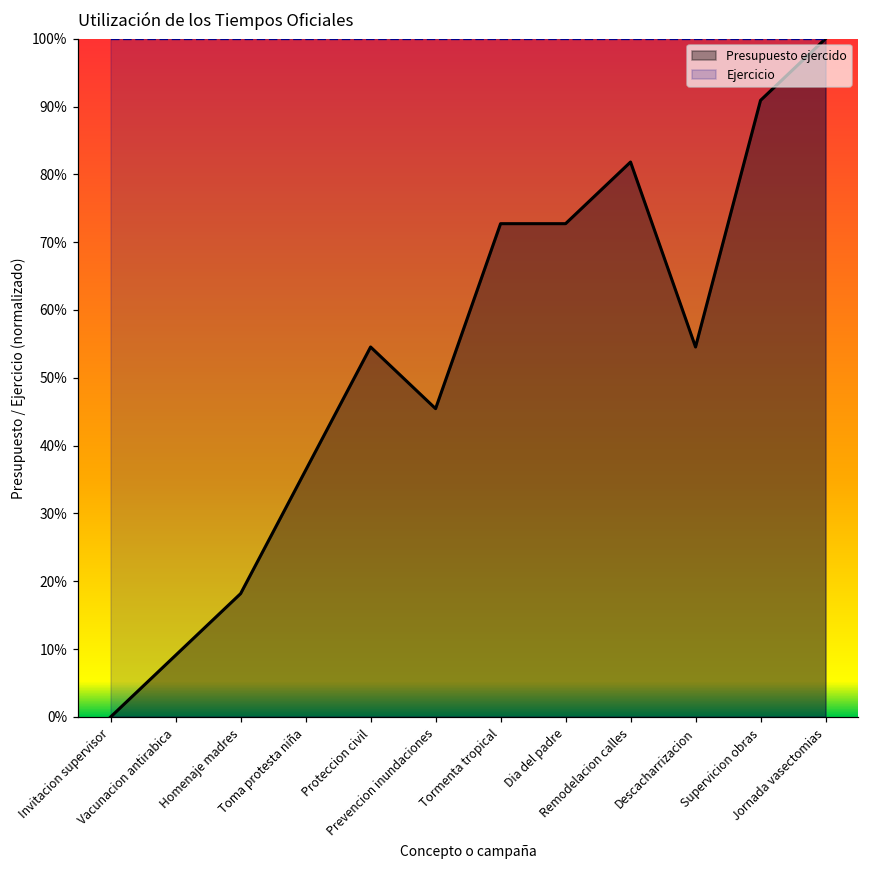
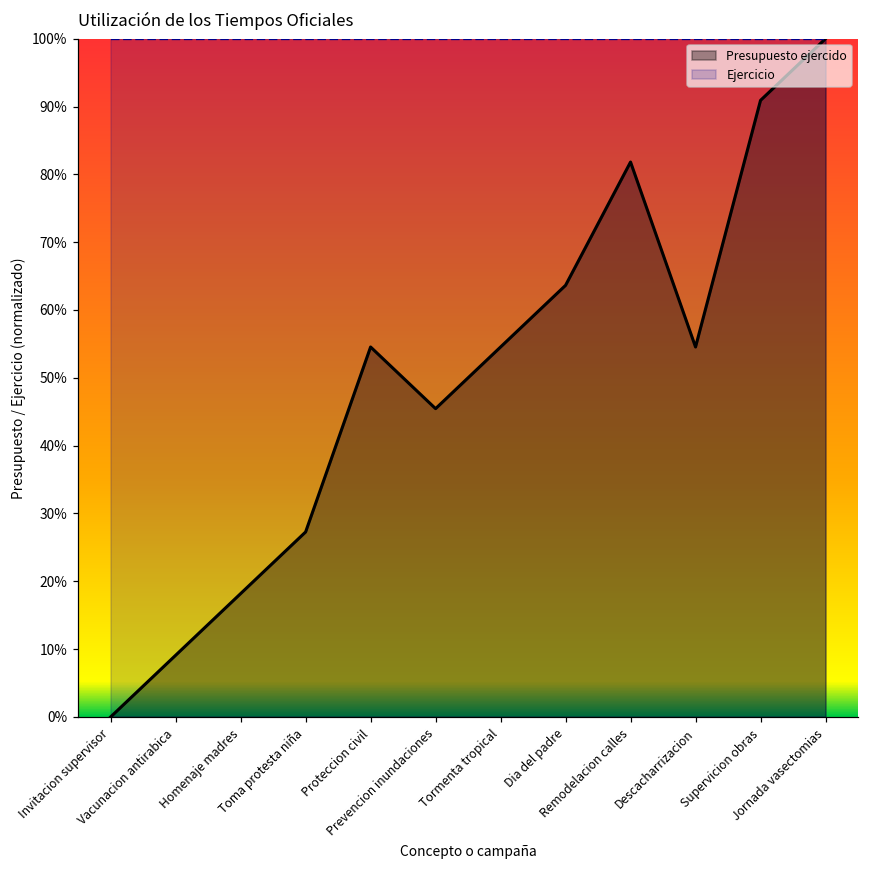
  {
    "Presupuesto ejercido": {
      "Invitacion supervisor": "0%",
      "Vacunacion antirabica": "9%",
      "Homenaje madres": "18%",
-     "Toma protesta niña": "36%",
+     "Toma protesta niña": "27%",
      "Proteccion civil": "55%",
      "Prevencion inundaciones": "45%",
-     "Tormenta tropical": "73%",
-     "Dia del padre": "73%",
+     "Tormenta tropical": "55%",
+     "Dia del padre": "64%",
      "Remodelacion calles": "82%",
      "Descacharrizacion": "55%",
      "Supervicion obras": "91%"
    },
    "Ejercicio": {
      "Invitacion supervisor": "100%",
      "Vacunacion antirabica": "100%",
      "Homenaje madres": "100%",
      "Toma protesta niña": "100%",
      "Proteccion civil": "100%",
      "Prevencion inundaciones": "100%",
      "Tormenta tropical": "100%",
      "Dia del padre": "100%",
      "Remodelacion calles": "100%",
      "Descacharrizacion": "100%",
      "Supervicion obras": "100%"
    }
  }
